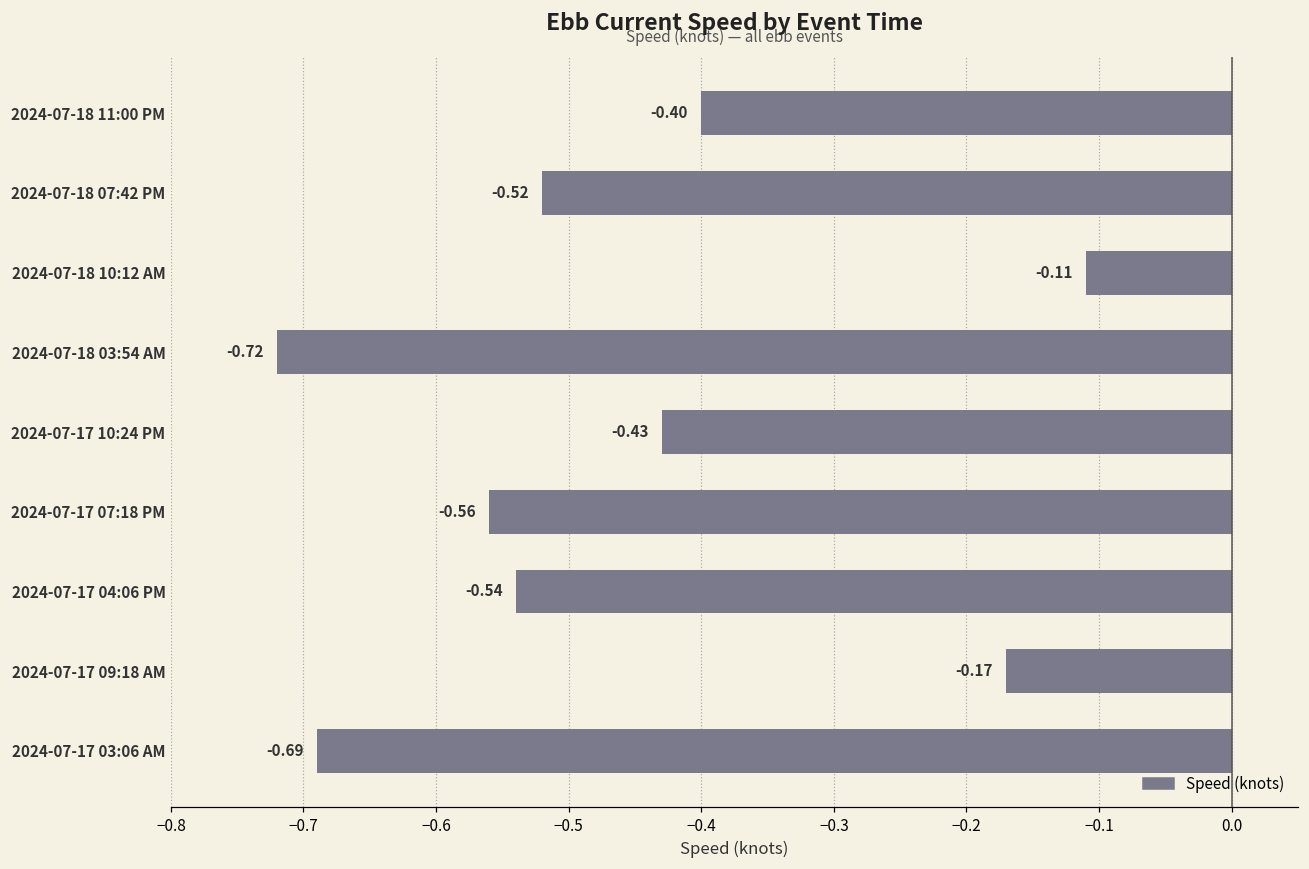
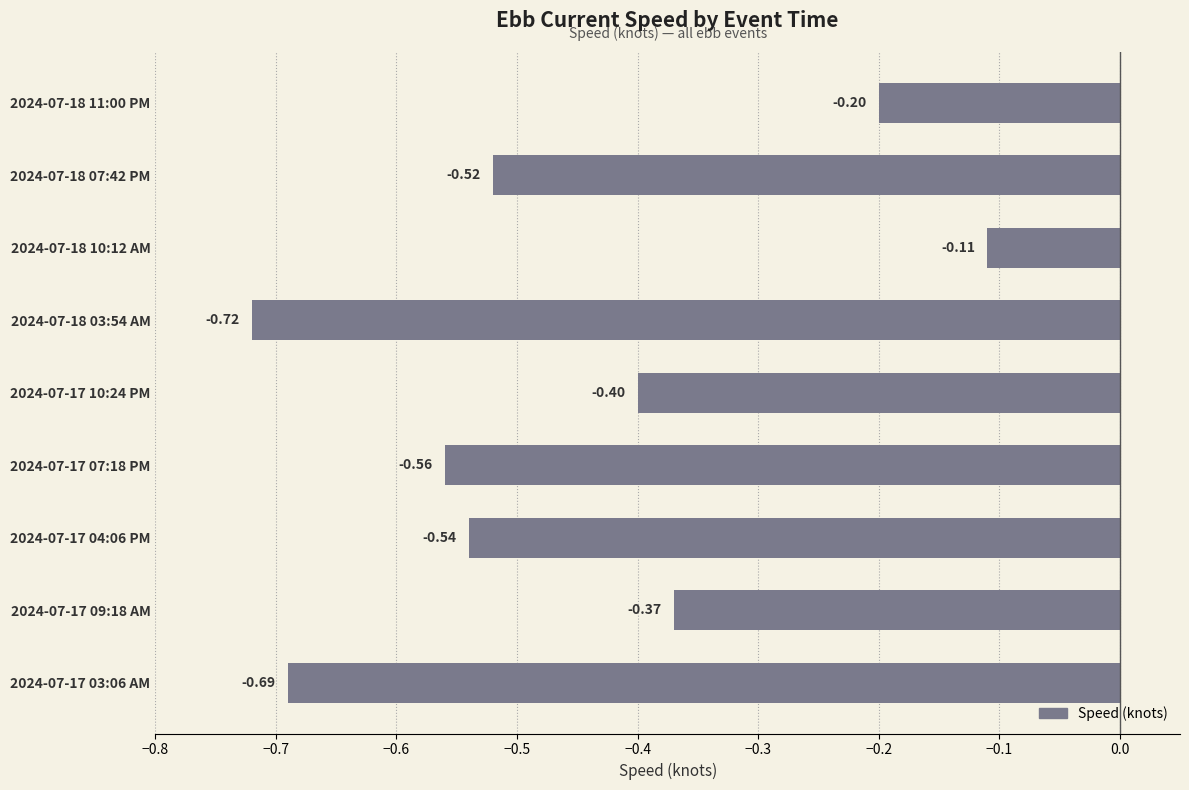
  {
-   "2024-07-18 11:00 PM": -0.40,
+   "2024-07-18 11:00 PM": -0.20,
    "2024-07-18 07:42 PM": -0.52,
    "2024-07-18 10:12 AM": -0.11,
    "2024-07-18 03:54 AM": -0.72,
-   "2024-07-17 10:24 PM": -0.43,
+   "2024-07-17 10:24 PM": -0.40,
    "2024-07-17 07:18 PM": -0.56,
    "2024-07-17 04:06 PM": -0.54,
-   "2024-07-17 09:18 AM": -0.17,
+   "2024-07-17 09:18 AM": -0.37,
    "2024-07-17 03:06 AM": -0.69
  }
